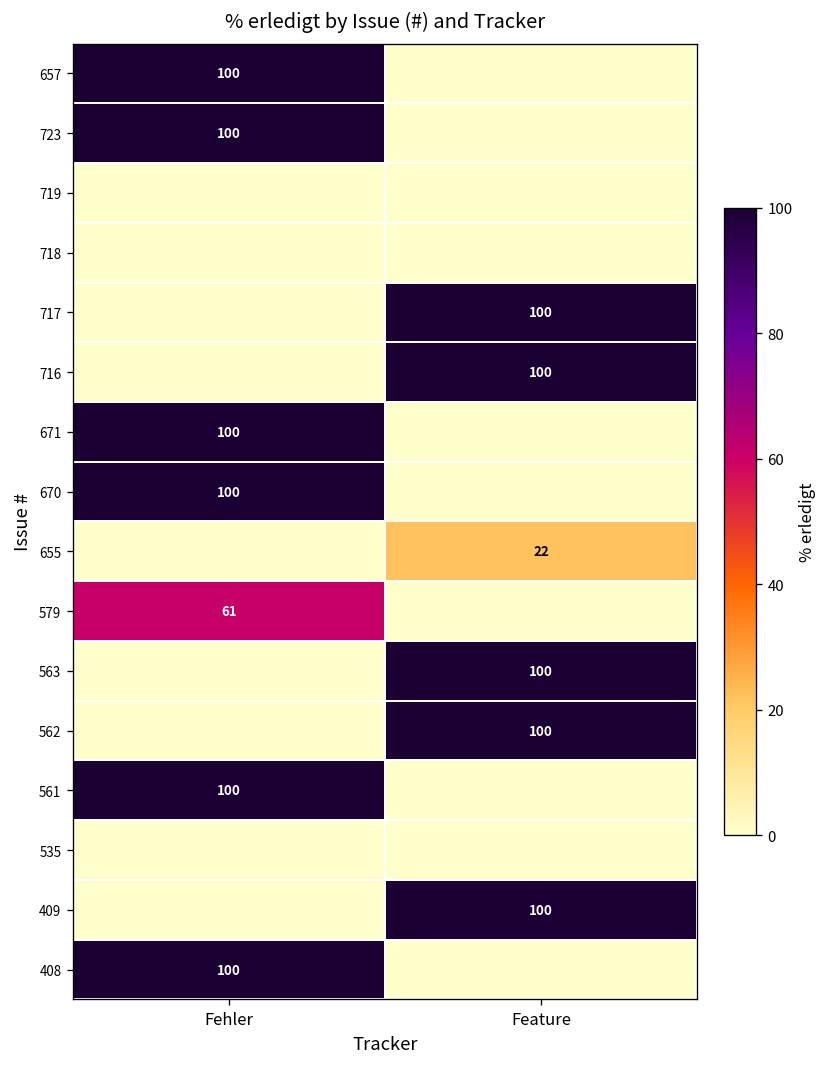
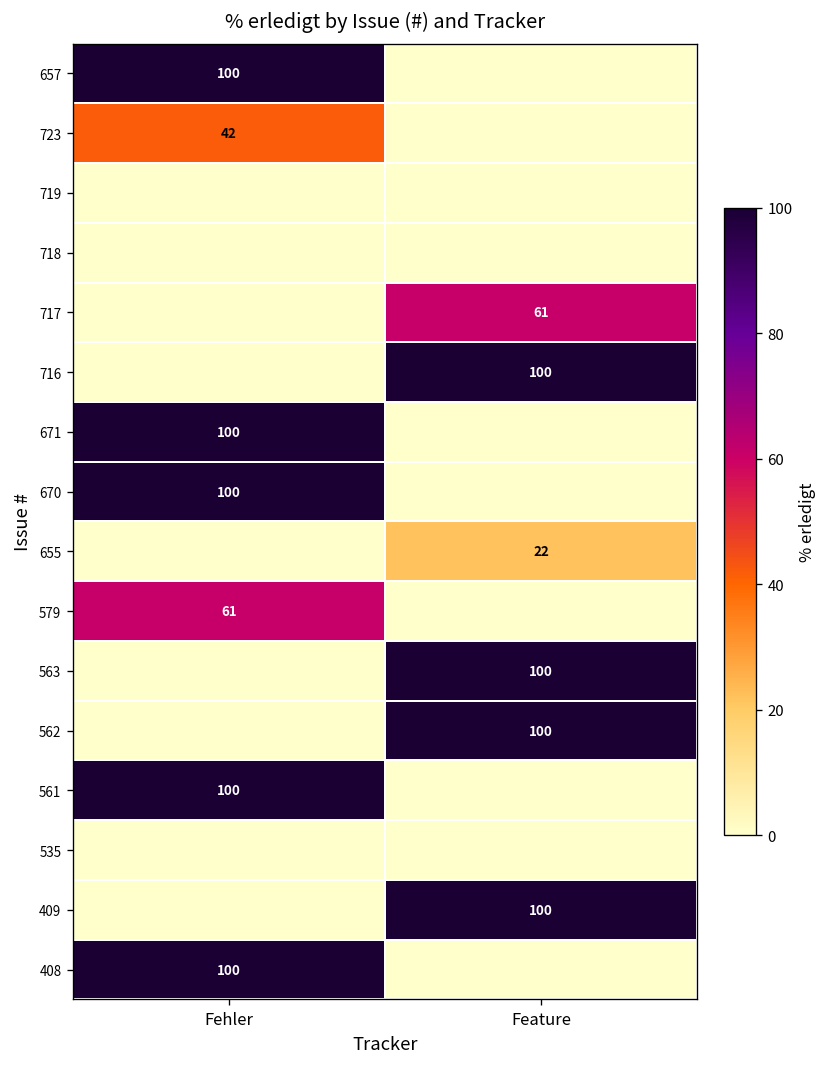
  {
    "657": {
      "Fehler": 100
    },
    "723": {
-     "Fehler": 100
+     "Fehler": 42
    },
    "717": {
-     "Feature": 100
+     "Feature": 61
    },
    "716": {
      "Feature": 100
    },
    "671": {
      "Fehler": 100
    },
    "670": {
      "Fehler": 100
    },
    "655": {
      "Feature": 22
    },
    "579": {
      "Fehler": 61
    },
    "563": {
      "Feature": 100
    },
    "562": {
      "Feature": 100
    },
    "561": {
      "Fehler": 100
    },
    "409": {
      "Feature": 100
    },
    "408": {
      "Fehler": 100
    }
  }
